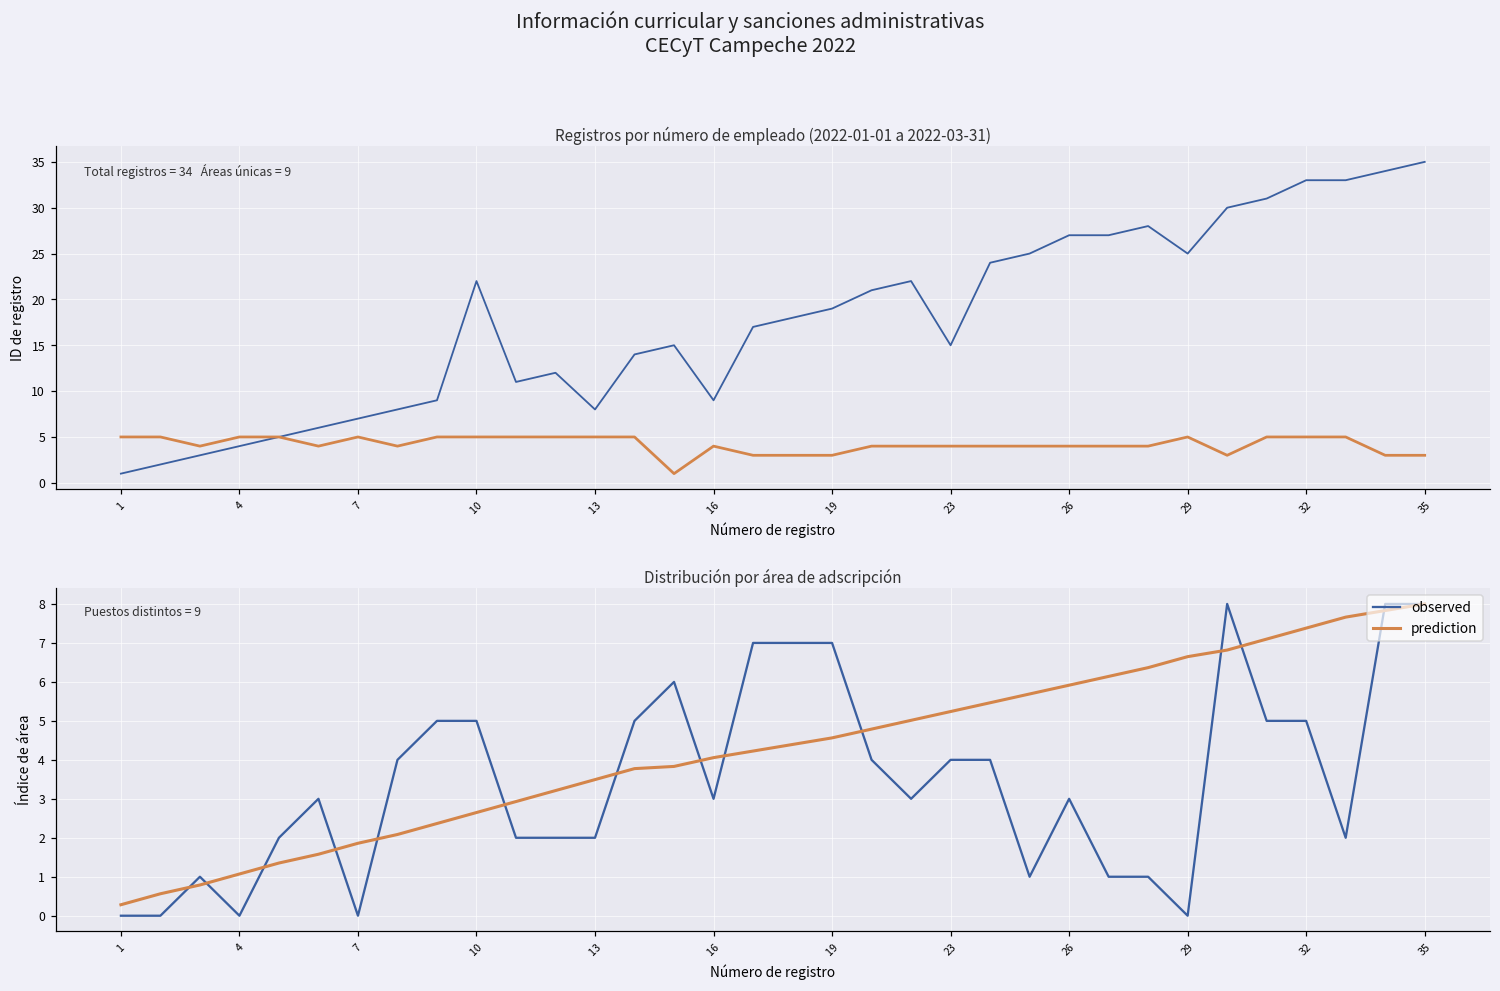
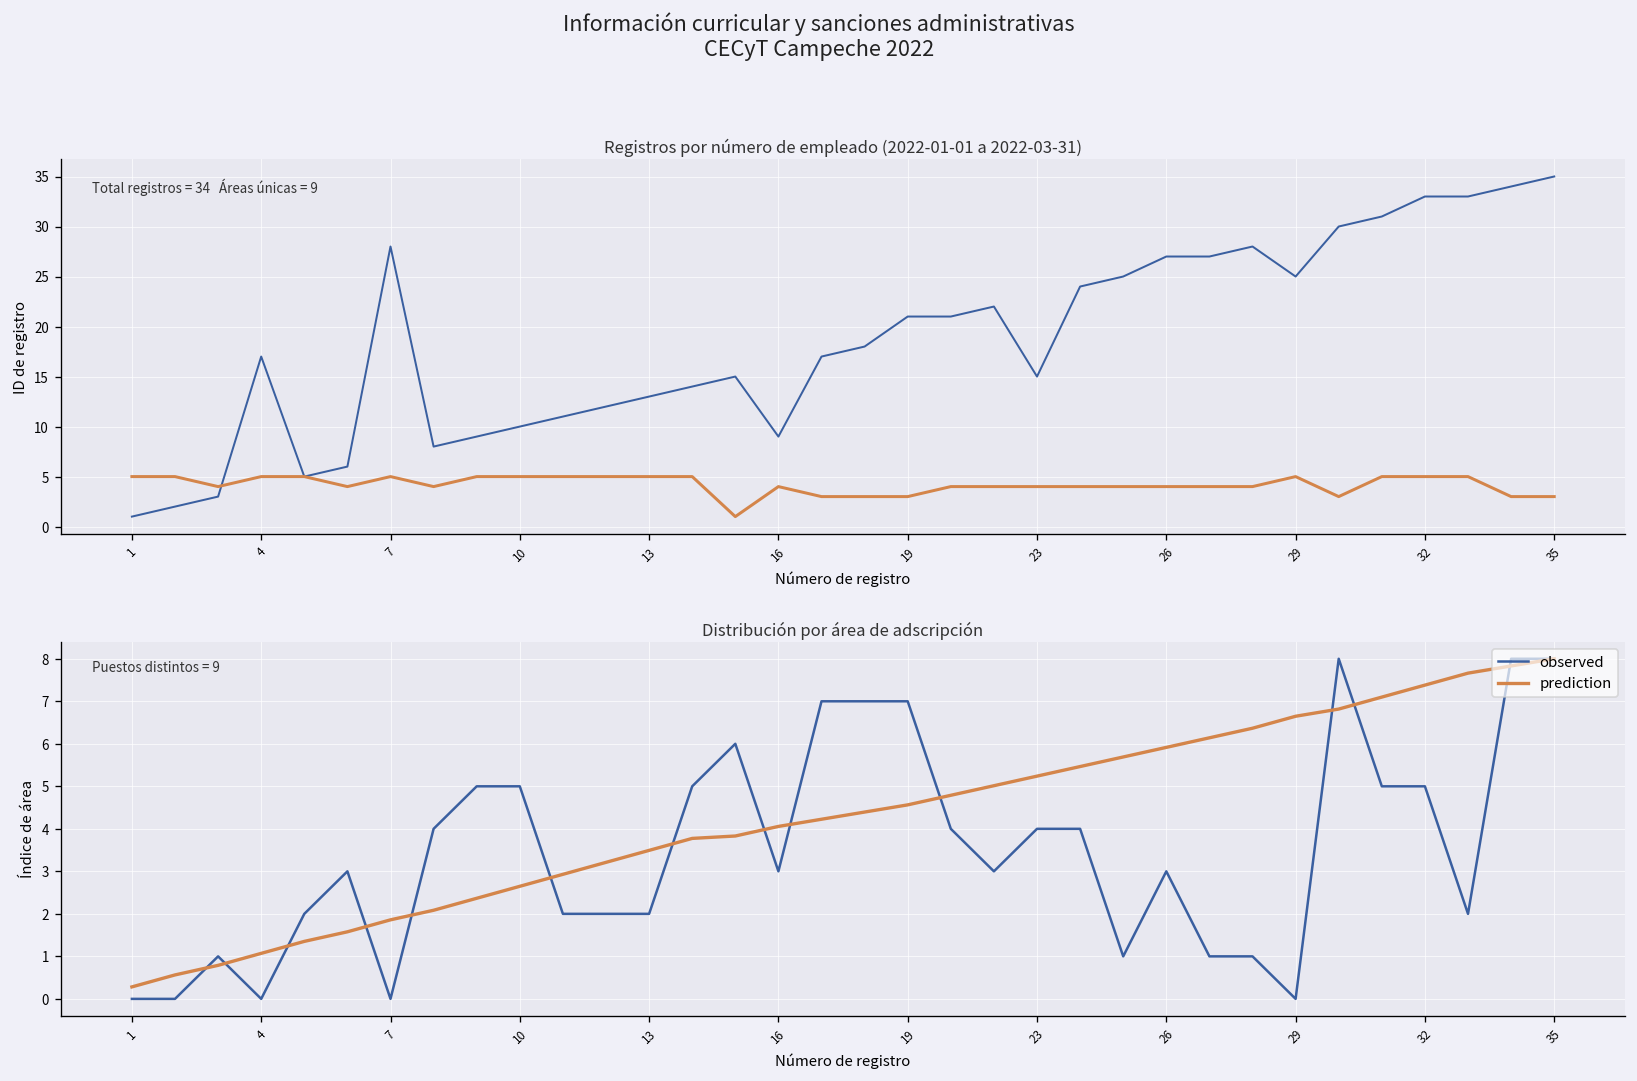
  {
    "Registros por número de empleado (2022-01-01 a 2022-03-31)": {
      "observed": {
        "1": 1,
-       "4": 4,
-       "7": 7,
-       "10": 22,
-       "13": 8,
+       "4": 17,
+       "7": 28,
+       "10": 10,
+       "13": 13,
        "16": 9,
-       "19": 19,
+       "19": 21,
        "23": 15,
        "26": 27,
        "29": 25,
        "32": 33,
        "35": 35
      },
      "prediction": {
        "1": 5,
        "4": 5,
        "7": 5,
        "10": 5,
        "13": 5,
        "16": 4,
        "19": 3,
        "23": 4,
        "26": 4,
        "29": 5,
        "32": 5,
        "35": 3
      }
    },
    "Distribución por área de adscripción": {
      "observed": {
        "1": 0.0,
        "4": 0.0,
        "7": 0.0,
        "10": 5.0,
        "13": 2.0,
        "16": 3.0,
        "19": 7.0,
        "23": 4.0,
        "26": 3.0,
        "29": 0.0,
        "32": 5.0
      },
      "prediction": {
        "1": 0.3,
        "4": 1.1,
        "7": 1.9,
        "10": 2.6,
        "13": 3.5,
        "16": 4.1,
        "19": 4.6,
        "23": 5.2,
        "26": 5.9,
        "29": 6.6,
        "32": 7.4
      }
    }
  }
